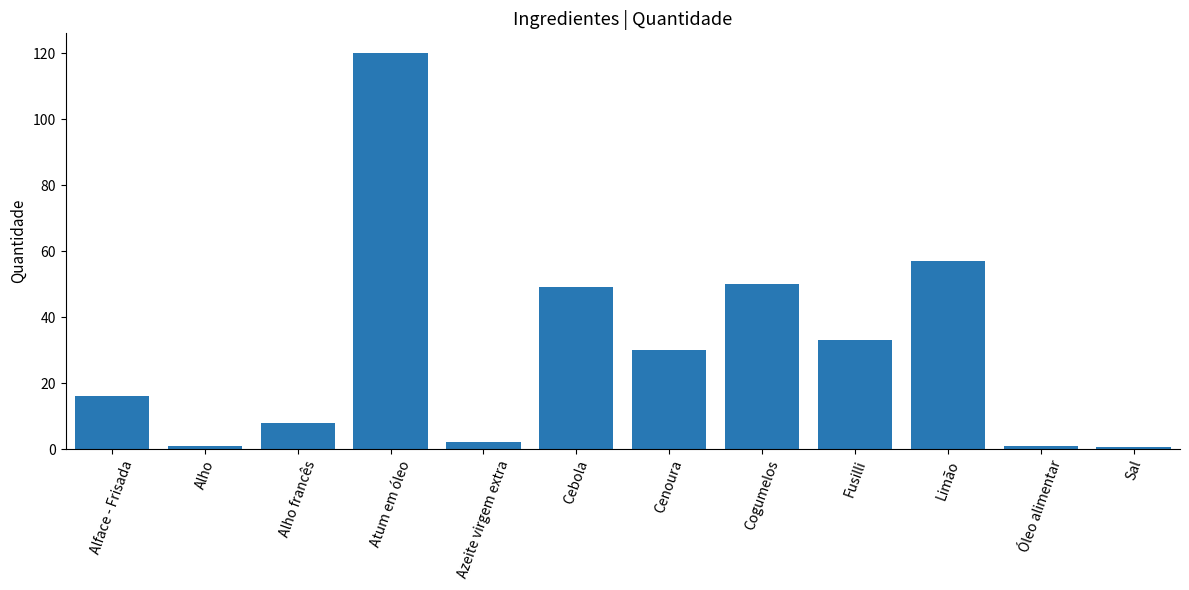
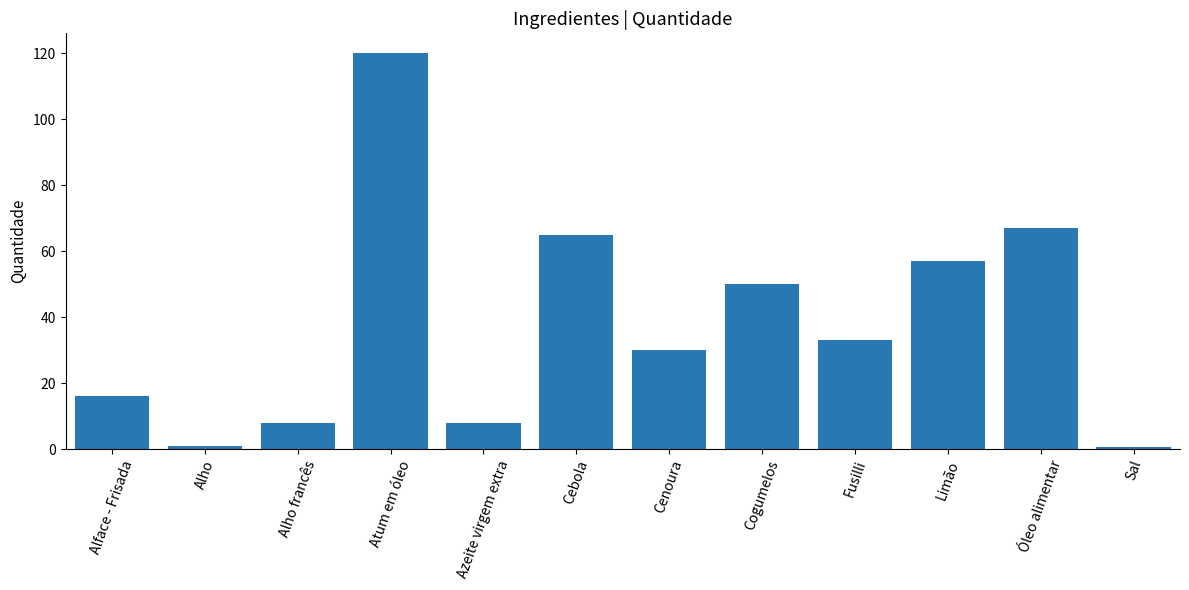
  {
    "Alface - Frisada": 16,
    "Alho": 1,
    "Alho francês": 8,
    "Atum em óleo": 120,
-   "Azeite virgem extra": 2,
-   "Cebola": 49,
+   "Azeite virgem extra": 8,
+   "Cebola": 65,
    "Cenoura": 30,
    "Cogumelos": 50,
    "Fusilli": 33,
    "Limão": 57,
-   "Óleo alimentar": 1
+   "Óleo alimentar": 67
  }
